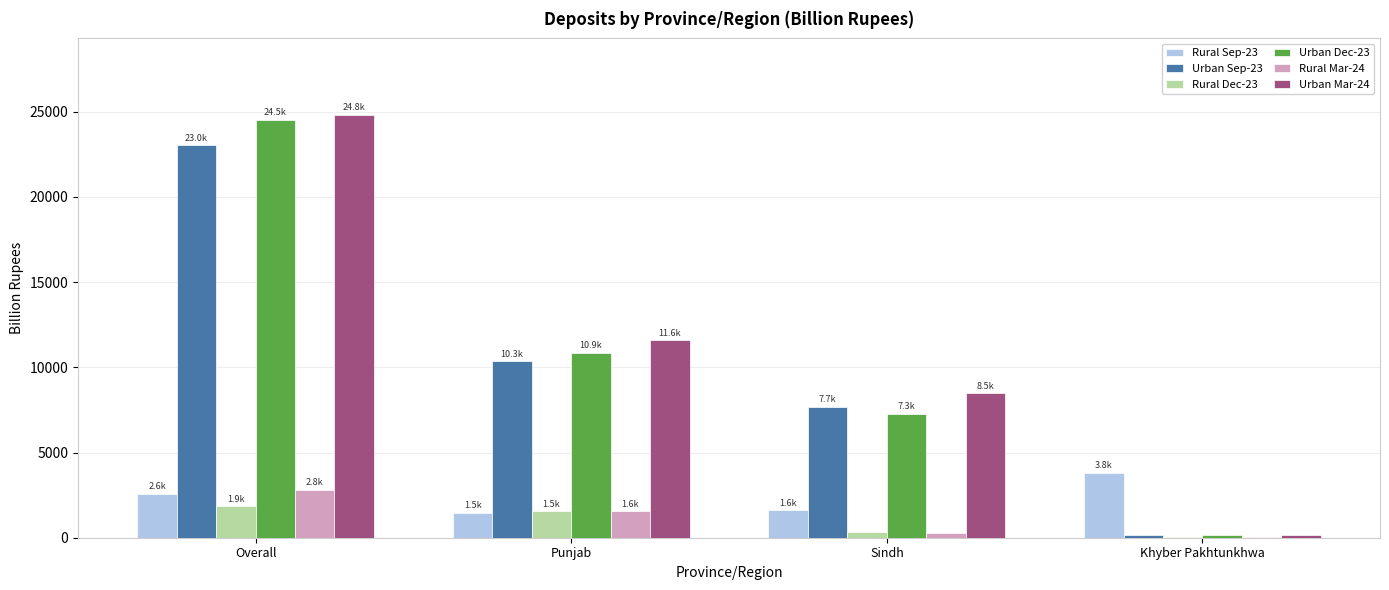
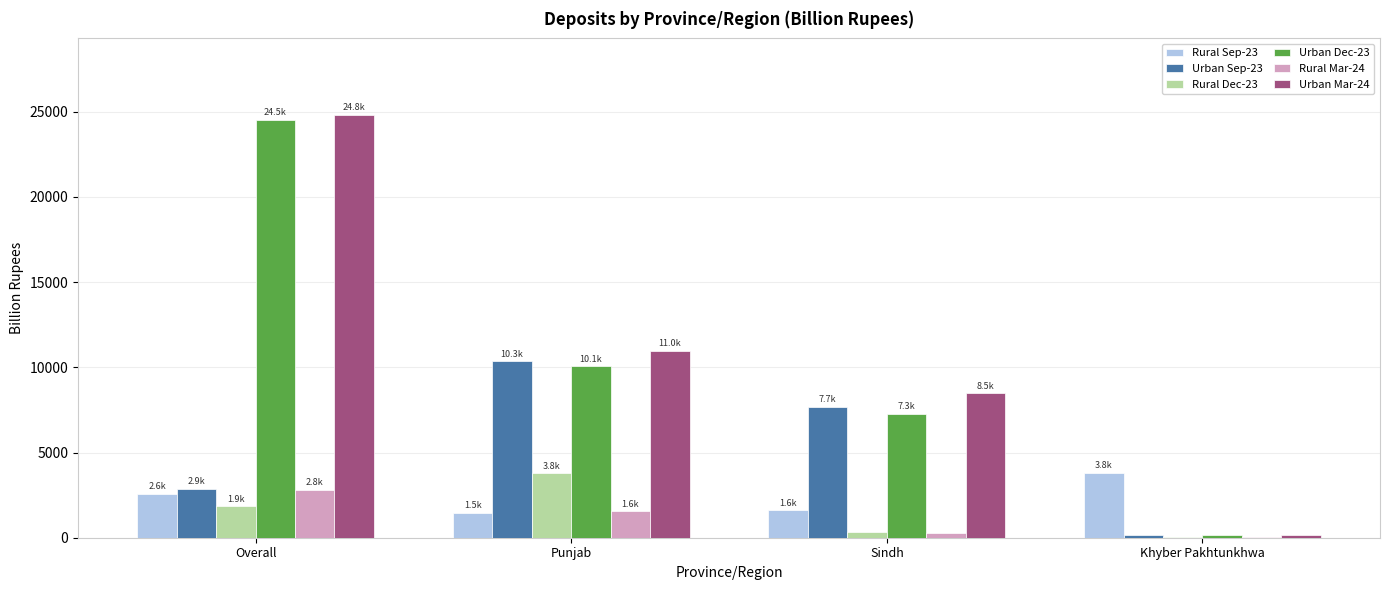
  {
    "Rural Sep-23": {
      "Overall": "2.6k",
      "Punjab": "1.5k",
      "Sindh": "1.6k",
      "Khyber Pakhtunkhwa": "3.8k"
    },
    "Urban Sep-23": {
-     "Overall": "23.0k",
+     "Overall": "2.9k",
      "Punjab": "10.3k",
      "Sindh": "7.7k"
    },
    "Rural Dec-23": {
      "Overall": "1.9k",
-     "Punjab": "1.5k"
+     "Punjab": "3.8k"
    },
    "Urban Dec-23": {
      "Overall": "24.5k",
-     "Punjab": "10.9k",
+     "Punjab": "10.1k",
      "Sindh": "7.3k"
    },
    "Rural Mar-24": {
      "Overall": "2.8k",
      "Punjab": "1.6k"
    },
    "Urban Mar-24": {
      "Overall": "24.8k",
-     "Punjab": "11.6k",
+     "Punjab": "11.0k",
      "Sindh": "8.5k"
    }
  }
